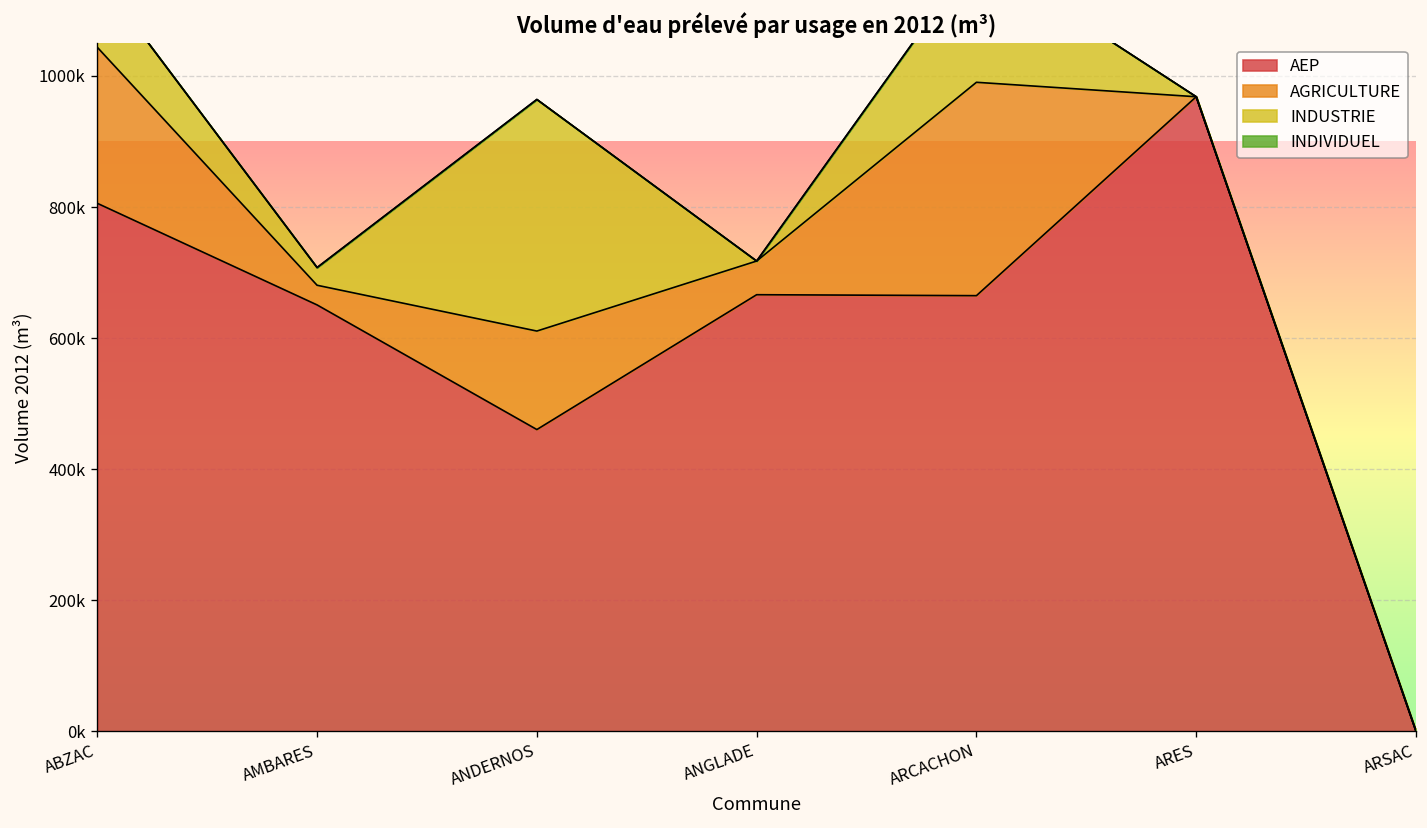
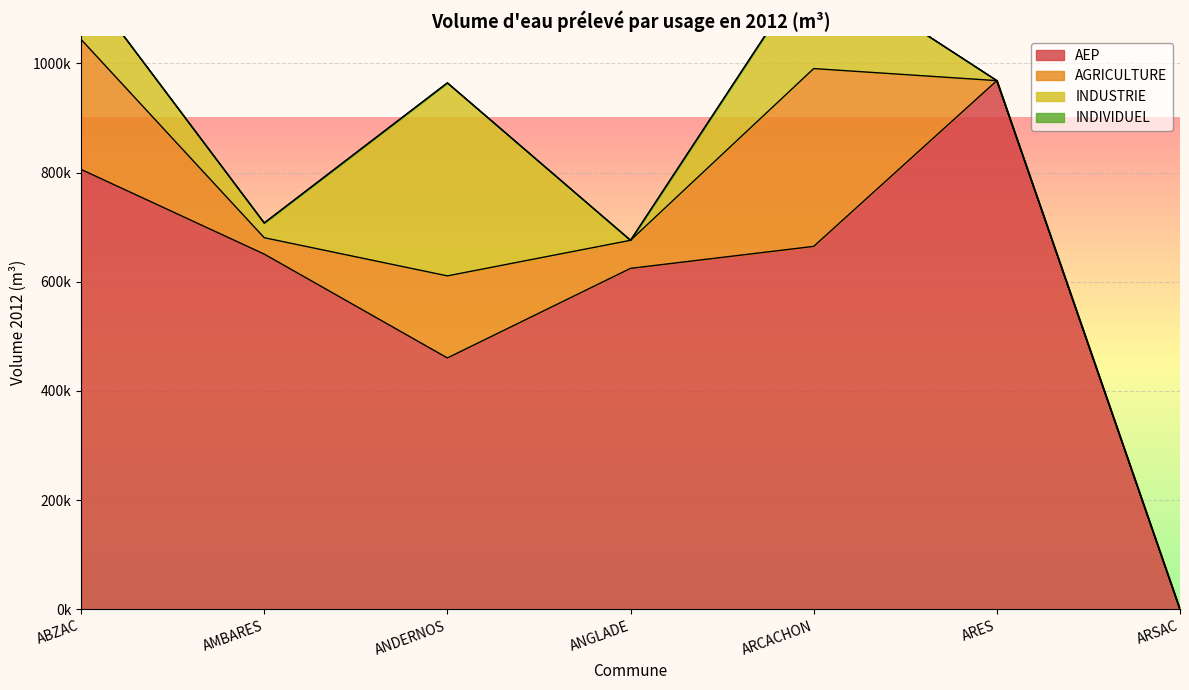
  {
    "AEP": {
      "ABZAC": 810000,
      "AMBARES": 650000,
      "ANDERNOS": 460000,
-     "ANGLADE": 670000,
+     "ANGLADE": 620000,
      "ARCACHON": 660000
    },
    "AGRICULTURE": {
      "ABZAC": 240000,
      "AMBARES": 30000,
      "ANDERNOS": 150000,
      "ARCACHON": 330000
    }
  }
